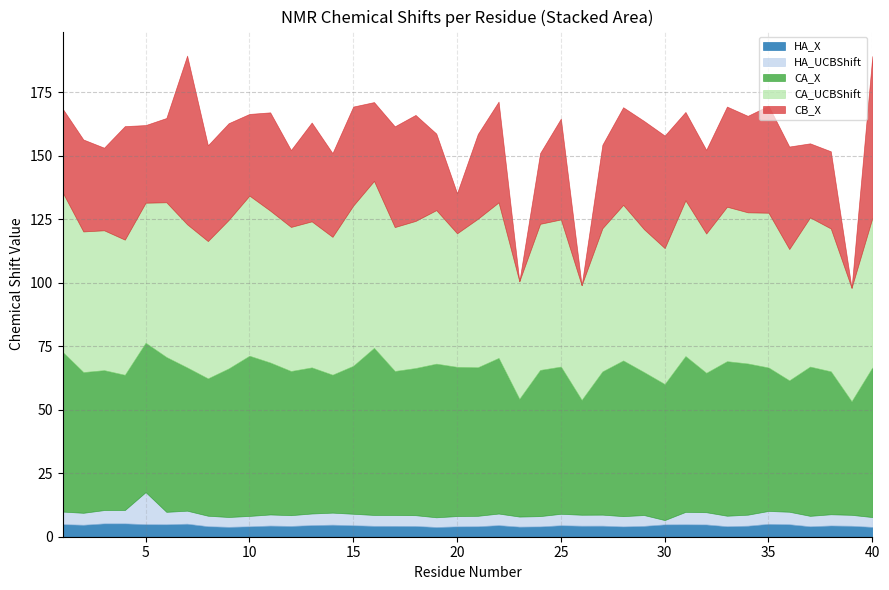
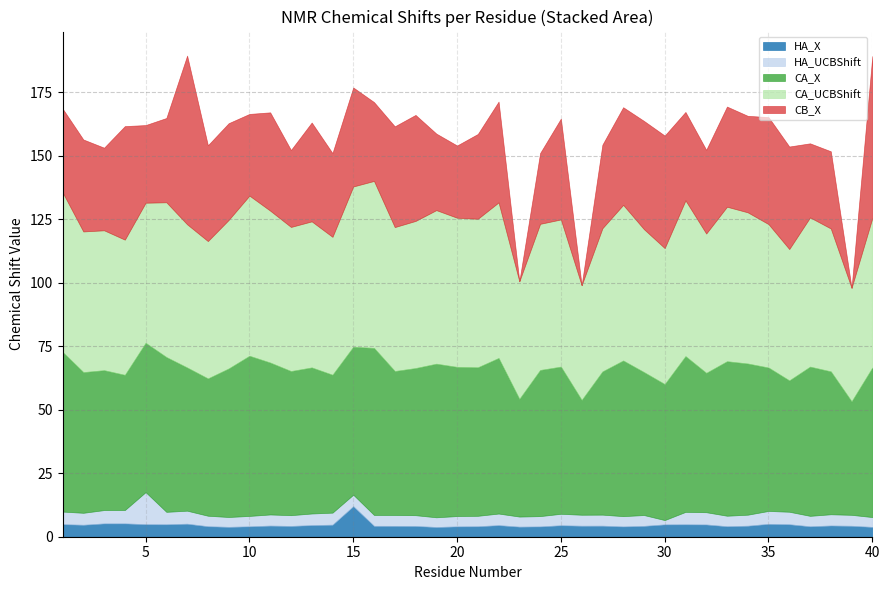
  {
    "HA_X": {
      "5": 5,
      "10": 4,
-     "15": 5,
+     "15": 12,
      "20": 4,
      "25": 5,
      "30": 5,
      "35": 5,
      "40": 4
    },
    "HA_UCBShift": {
      "5": 13,
      "10": 4,
      "15": 5,
      "20": 4,
      "25": 5,
      "30": 2,
      "35": 5,
      "40": 4
    },
    "CA_X": {
      "5": 59,
      "10": 63,
      "15": 58,
      "20": 59,
      "25": 58,
      "30": 54,
      "35": 56,
      "40": 59
    },
    "CA_UCBShift": {
      "5": 55,
      "10": 63,
      "15": 63,
-     "20": 53,
+     "20": 59,
      "25": 58,
      "30": 54,
-     "35": 61,
+     "35": 56,
      "40": 59
    },
    "CB_X": {
      "5": 31,
      "10": 32,
      "15": 39,
-     "20": 16,
+     "20": 28,
      "25": 40,
      "30": 44,
      "40": 64
    }
  }
